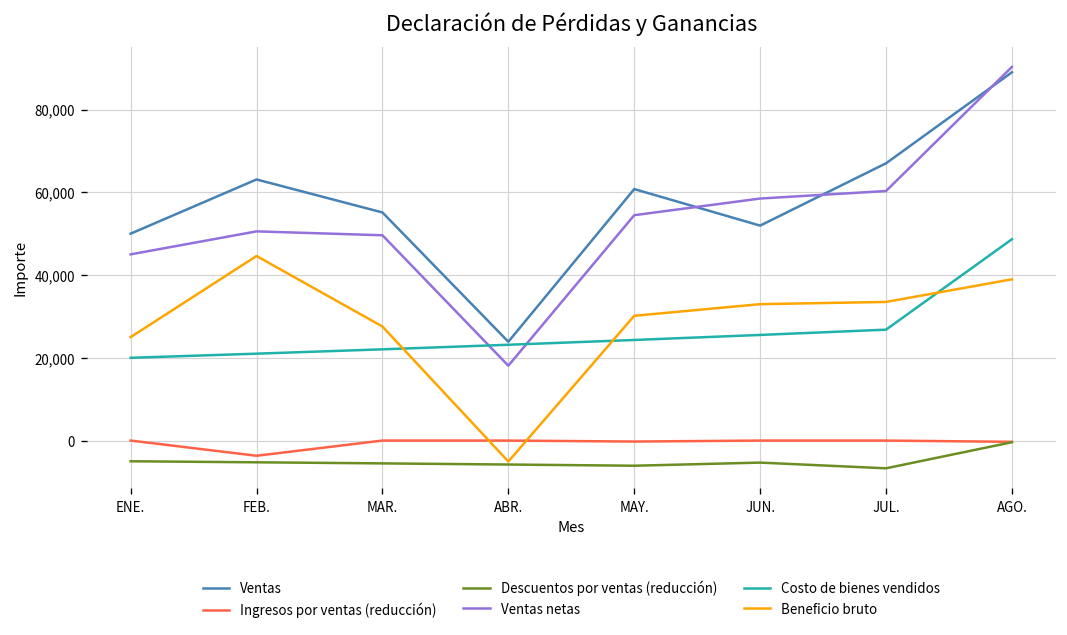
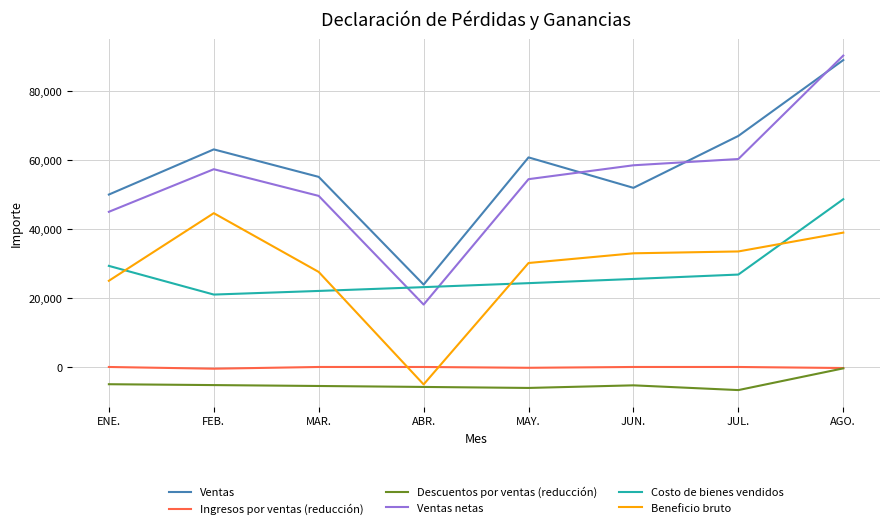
  {
    "Ventas": {
      "ENE.": "50,000",
      "FEB.": "63,000",
      "MAR.": "55,000",
      "MAY.": "61,000",
      "JUN.": "52,000",
      "JUL.": "67,000",
      "AGO.": "89,000"
    },
    "Ingresos por ventas (reducción)": {
      "ENE.": "0",
-     "FEB.": "-4,000",
+     "FEB.": "-1,000",
      "MAR.": "0",
      "ABR.": "0",
      "MAY.": "0",
      "JUN.": "0",
      "JUL.": "0"
    },
    "Descuentos por ventas (reducción)": {
      "ENE.": "-5,000",
      "FEB.": "-5,000",
      "MAR.": "-6,000",
      "MAY.": "-6,000",
      "JUN.": "-5,000",
      "JUL.": "-7,000"
    },
    "Ventas netas": {
      "ENE.": "45,000",
-     "FEB.": "51,000",
+     "FEB.": "57,000",
      "MAR.": "50,000",
      "ABR.": "18,000",
      "MAY.": "54,000",
      "JUN.": "58,000",
      "JUL.": "60,000",
      "AGO.": "90,000"
    },
    "Costo de bienes vendidos": {
-     "ENE.": "20,000",
+     "ENE.": "29,000",
      "FEB.": "21,000",
      "MAR.": "22,000",
      "MAY.": "24,000",
      "JUN.": "26,000",
      "JUL.": "27,000",
      "AGO.": "49,000"
    },
    "Beneficio bruto": {
      "ENE.": "25,000",
      "FEB.": "45,000",
      "MAR.": "28,000",
      "MAY.": "30,000",
      "JUN.": "33,000",
      "JUL.": "34,000",
      "AGO.": "39,000"
    }
  }
